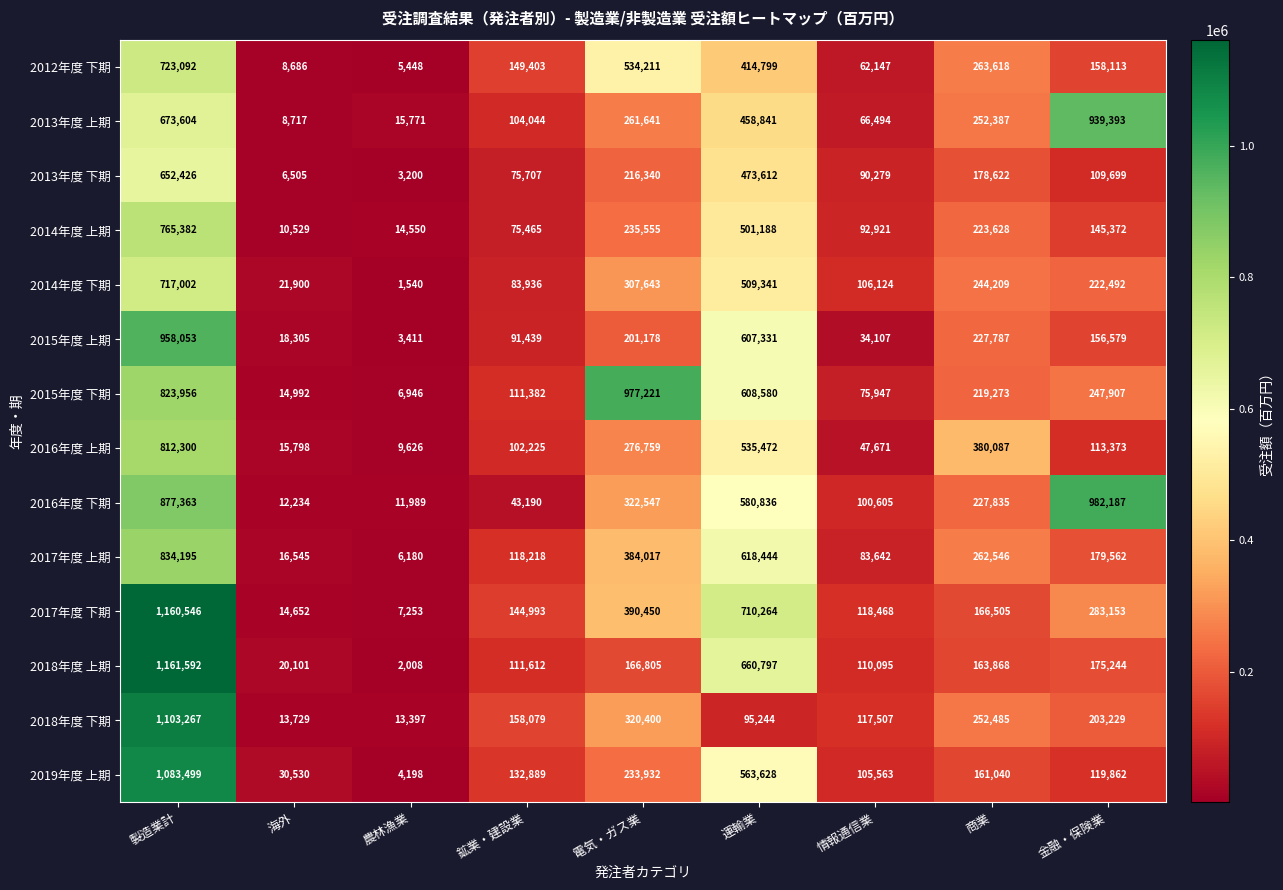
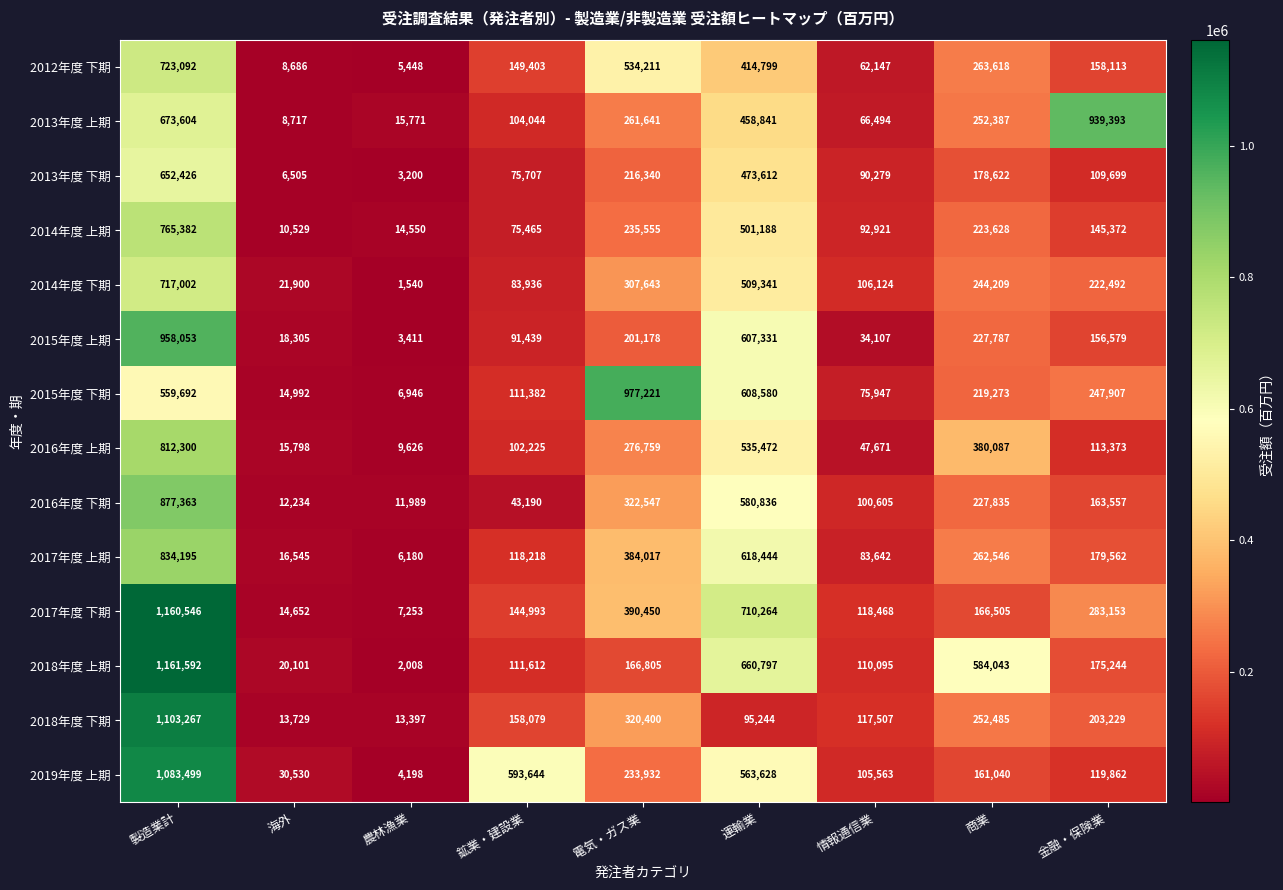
  {
    "2012年度 下期": {
      "製造業計": "723,092",
      "海外": "8,686",
      "農林漁業": "5,448",
      "鉱業・建設業": "149,403",
      "電気・ガス業": "534,211",
      "運輸業": "414,799",
      "情報通信業": "62,147",
      "商業": "263,618",
      "金融・保険業": "158,113"
    },
    "2013年度 上期": {
      "製造業計": "673,604",
      "海外": "8,717",
      "農林漁業": "15,771",
      "鉱業・建設業": "104,044",
      "電気・ガス業": "261,641",
      "運輸業": "458,841",
      "情報通信業": "66,494",
      "商業": "252,387",
      "金融・保険業": "939,393"
    },
    "2013年度 下期": {
      "製造業計": "652,426",
      "海外": "6,505",
      "農林漁業": "3,200",
      "鉱業・建設業": "75,707",
      "電気・ガス業": "216,340",
      "運輸業": "473,612",
      "情報通信業": "90,279",
      "商業": "178,622",
      "金融・保険業": "109,699"
    },
    "2014年度 上期": {
      "製造業計": "765,382",
      "海外": "10,529",
      "農林漁業": "14,550",
      "鉱業・建設業": "75,465",
      "電気・ガス業": "235,555",
      "運輸業": "501,188",
      "情報通信業": "92,921",
      "商業": "223,628",
      "金融・保険業": "145,372"
    },
    "2014年度 下期": {
      "製造業計": "717,002",
      "海外": "21,900",
      "農林漁業": "1,540",
      "鉱業・建設業": "83,936",
      "電気・ガス業": "307,643",
      "運輸業": "509,341",
      "情報通信業": "106,124",
      "商業": "244,209",
      "金融・保険業": "222,492"
    },
    "2015年度 上期": {
      "製造業計": "958,053",
      "海外": "18,305",
      "農林漁業": "3,411",
      "鉱業・建設業": "91,439",
      "電気・ガス業": "201,178",
      "運輸業": "607,331",
      "情報通信業": "34,107",
      "商業": "227,787",
      "金融・保険業": "156,579"
    },
    "2015年度 下期": {
-     "製造業計": "823,956",
+     "製造業計": "559,692",
      "海外": "14,992",
      "農林漁業": "6,946",
      "鉱業・建設業": "111,382",
      "電気・ガス業": "977,221",
      "運輸業": "608,580",
      "情報通信業": "75,947",
      "商業": "219,273",
      "金融・保険業": "247,907"
    },
    "2016年度 上期": {
      "製造業計": "812,300",
      "海外": "15,798",
      "農林漁業": "9,626",
      "鉱業・建設業": "102,225",
      "電気・ガス業": "276,759",
      "運輸業": "535,472",
      "情報通信業": "47,671",
      "商業": "380,087",
      "金融・保険業": "113,373"
    },
    "2016年度 下期": {
      "製造業計": "877,363",
      "海外": "12,234",
      "農林漁業": "11,989",
      "鉱業・建設業": "43,190",
      "電気・ガス業": "322,547",
      "運輸業": "580,836",
      "情報通信業": "100,605",
      "商業": "227,835",
-     "金融・保険業": "982,187"
+     "金融・保険業": "163,557"
    },
    "2017年度 上期": {
      "製造業計": "834,195",
      "海外": "16,545",
      "農林漁業": "6,180",
      "鉱業・建設業": "118,218",
      "電気・ガス業": "384,017",
      "運輸業": "618,444",
      "情報通信業": "83,642",
      "商業": "262,546",
      "金融・保険業": "179,562"
    },
    "2017年度 下期": {
      "製造業計": "1,160,546",
      "海外": "14,652",
      "農林漁業": "7,253",
      "鉱業・建設業": "144,993",
      "電気・ガス業": "390,450",
      "運輸業": "710,264",
      "情報通信業": "118,468",
      "商業": "166,505",
      "金融・保険業": "283,153"
    },
    "2018年度 上期": {
      "製造業計": "1,161,592",
      "海外": "20,101",
      "農林漁業": "2,008",
      "鉱業・建設業": "111,612",
      "電気・ガス業": "166,805",
      "運輸業": "660,797",
      "情報通信業": "110,095",
-     "商業": "163,868",
+     "商業": "584,043",
      "金融・保険業": "175,244"
    },
    "2018年度 下期": {
      "製造業計": "1,103,267",
      "海外": "13,729",
      "農林漁業": "13,397",
      "鉱業・建設業": "158,079",
      "電気・ガス業": "320,400",
      "運輸業": "95,244",
      "情報通信業": "117,507",
      "商業": "252,485",
      "金融・保険業": "203,229"
    },
    "2019年度 上期": {
      "製造業計": "1,083,499",
      "海外": "30,530",
      "農林漁業": "4,198",
-     "鉱業・建設業": "132,889",
+     "鉱業・建設業": "593,644",
      "電気・ガス業": "233,932",
      "運輸業": "563,628",
      "情報通信業": "105,563",
      "商業": "161,040",
      "金融・保険業": "119,862"
    }
  }
